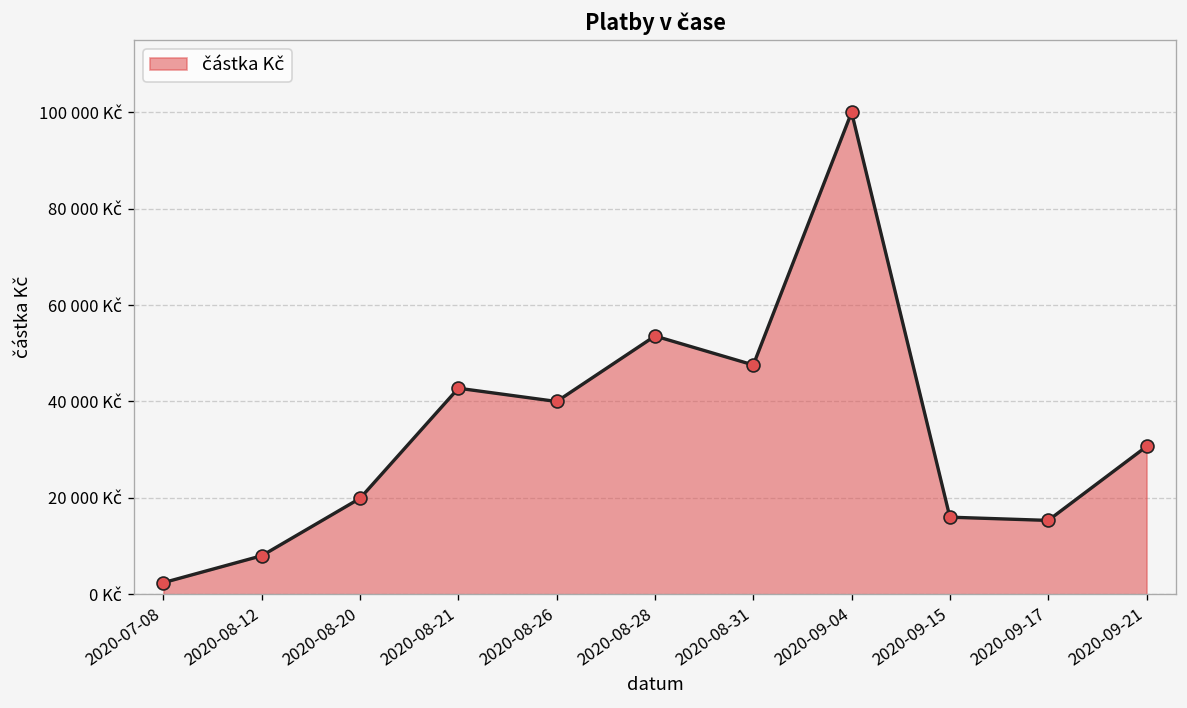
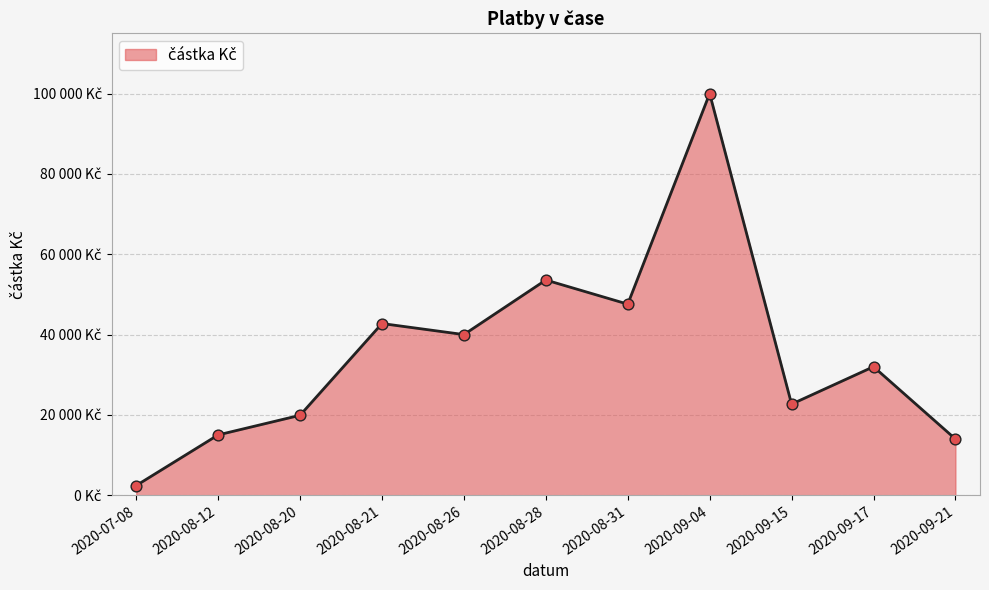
  {
    "2020-07-08": "2000 Kč",
-   "2020-08-12": "8000 Kč",
+   "2020-08-12": "15000 Kč",
    "2020-08-20": "20000 Kč",
    "2020-08-21": "43000 Kč",
    "2020-08-26": "40000 Kč",
    "2020-08-28": "54000 Kč",
    "2020-08-31": "48000 Kč",
    "2020-09-04": "100000 Kč",
-   "2020-09-15": "16000 Kč",
-   "2020-09-17": "15000 Kč",
-   "2020-09-21": "31000 Kč"
+   "2020-09-15": "23000 Kč",
+   "2020-09-17": "32000 Kč",
+   "2020-09-21": "14000 Kč"
  }
